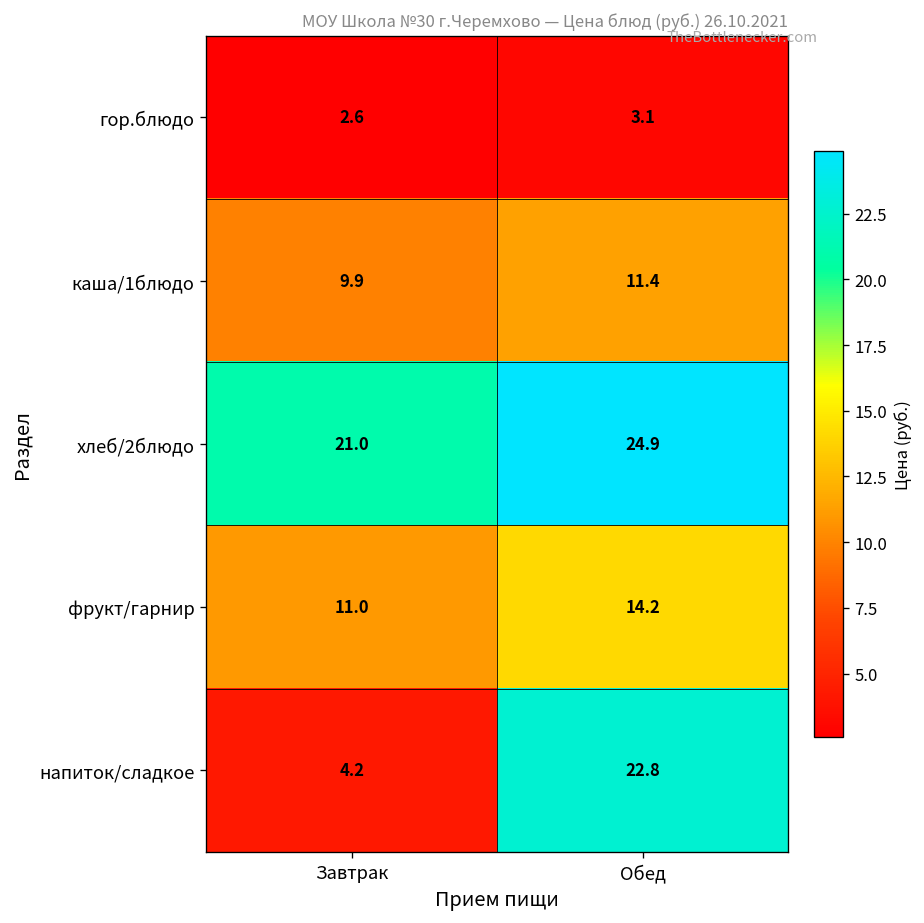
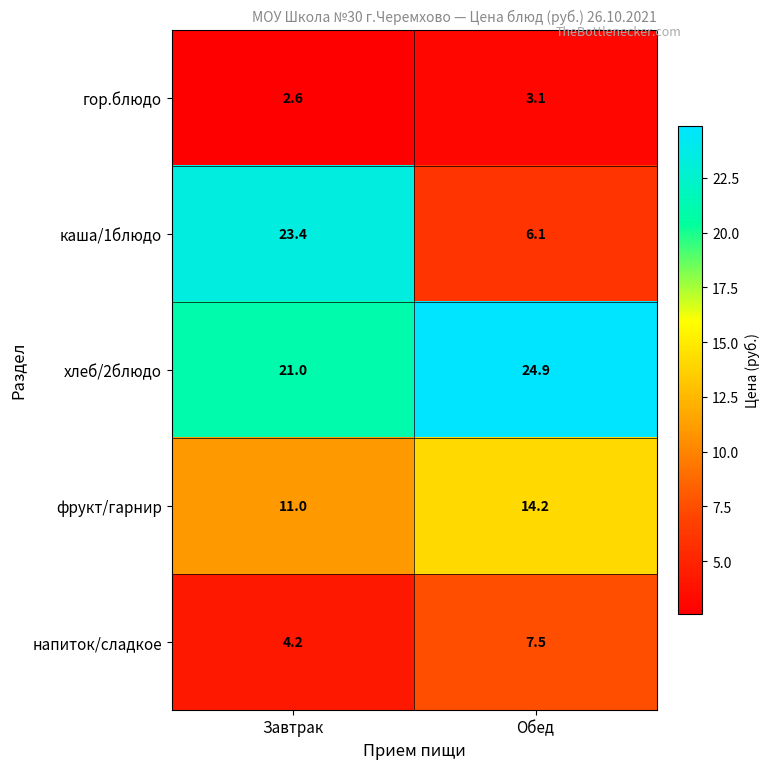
  {
    "гор.блюдо": {
      "Завтрак": 2.6,
      "Обед": 3.1
    },
    "каша/1блюдо": {
-     "Завтрак": 9.9,
-     "Обед": 11.4
+     "Завтрак": 23.4,
+     "Обед": 6.1
    },
    "хлеб/2блюдо": {
      "Завтрак": 21.0,
      "Обед": 24.9
    },
    "фрукт/гарнир": {
      "Завтрак": 11.0,
      "Обед": 14.2
    },
    "напиток/сладкое": {
      "Завтрак": 4.2,
-     "Обед": 22.8
+     "Обед": 7.5
    }
  }
